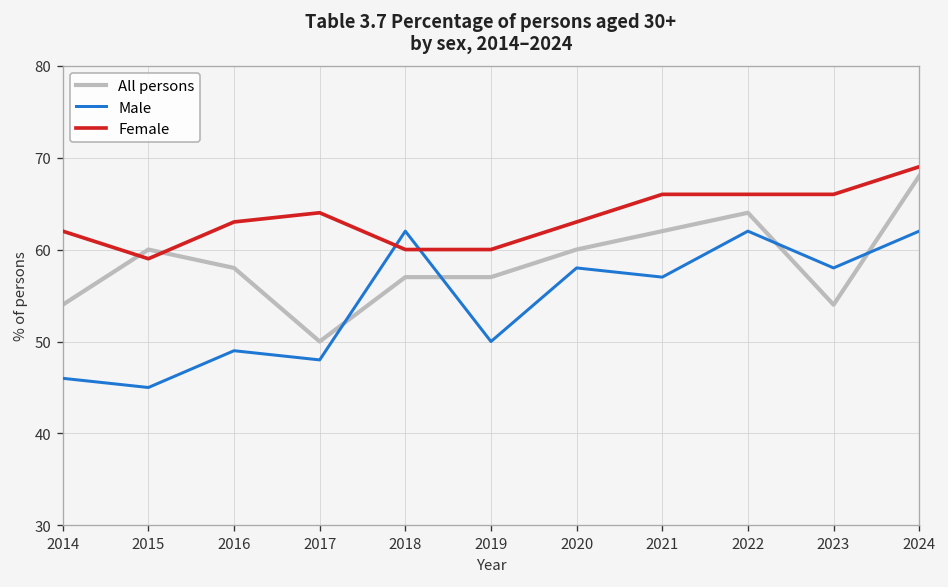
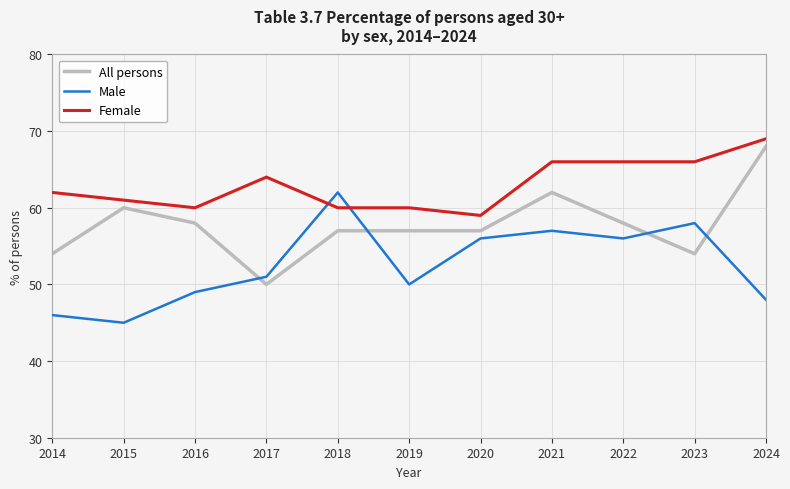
  {
    "All persons": {
      "2014": 54,
      "2015": 60,
      "2016": 58,
      "2017": 50,
      "2018": 57,
      "2019": 57,
-     "2020": 60,
+     "2020": 57,
      "2021": 62,
-     "2022": 64,
+     "2022": 58,
      "2023": 54,
      "2024": 68
    },
    "Male": {
      "2014": 46,
      "2015": 45,
      "2016": 49,
-     "2017": 48,
+     "2017": 51,
      "2018": 62,
      "2019": 50,
-     "2020": 58,
+     "2020": 56,
      "2021": 57,
-     "2022": 62,
+     "2022": 56,
      "2023": 58,
-     "2024": 62
+     "2024": 48
    },
    "Female": {
      "2014": 62,
-     "2015": 59,
-     "2016": 63,
+     "2015": 61,
+     "2016": 60,
      "2017": 64,
      "2018": 60,
      "2019": 60,
-     "2020": 63,
+     "2020": 59,
      "2021": 66,
      "2022": 66,
      "2023": 66,
      "2024": 69
    }
  }
